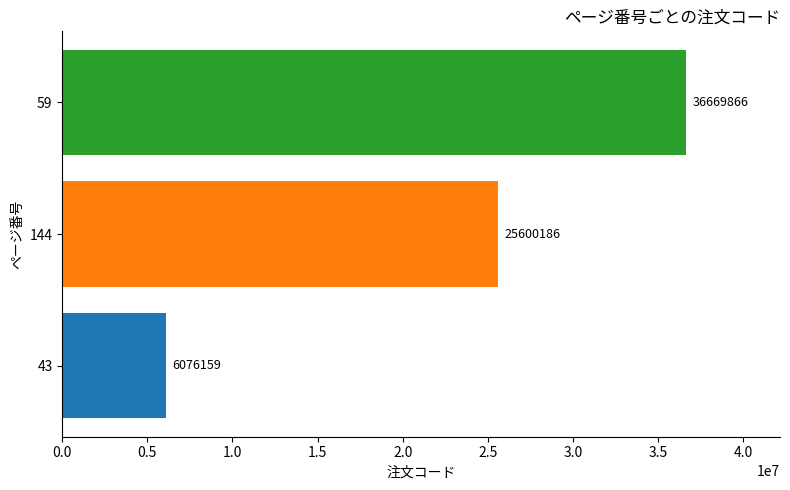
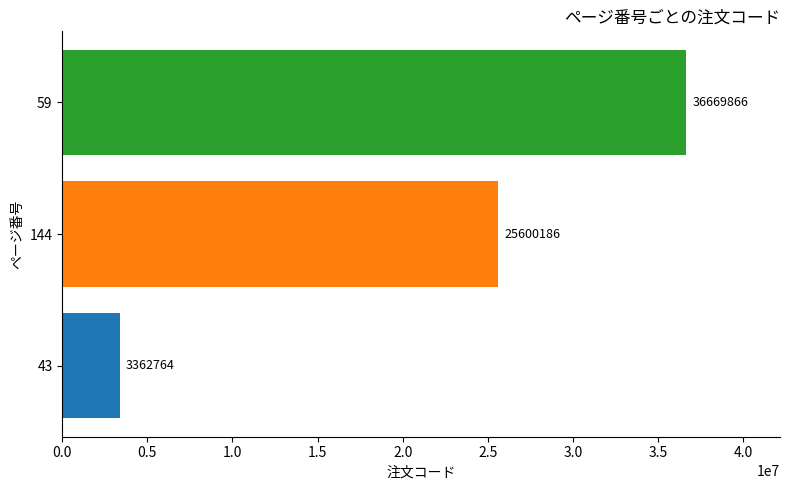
  {
    "59": 36669866,
    "144": 25600186,
-   "43": 6076159
+   "43": 3362764
  }
